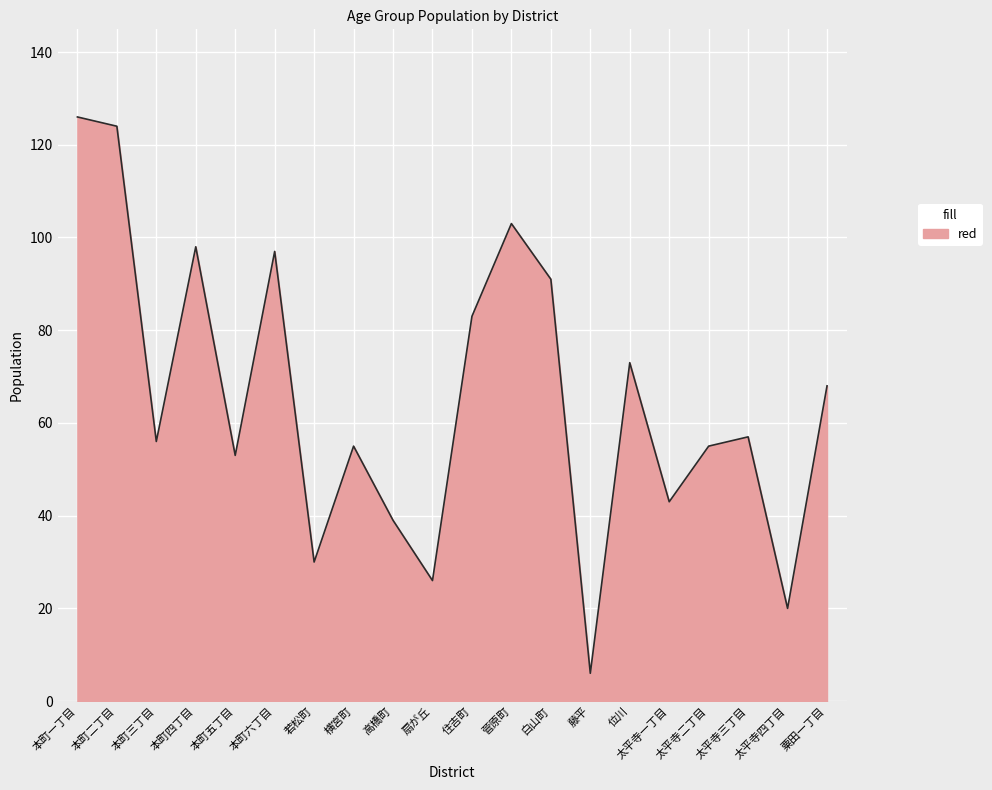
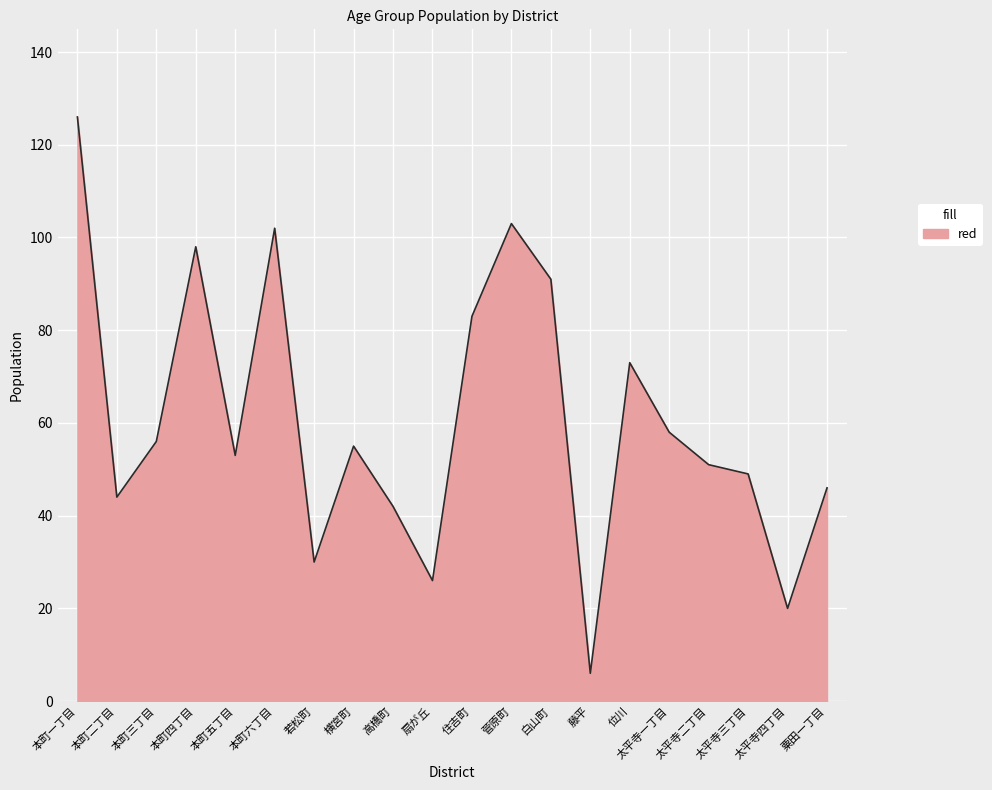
  {
    "本町一丁目": 126,
-   "本町二丁目": 124,
+   "本町二丁目": 44,
    "本町三丁目": 56,
    "本町四丁目": 98,
    "本町五丁目": 53,
-   "本町六丁目": 97,
+   "本町六丁目": 102,
    "若松町": 30,
    "横宮町": 55,
-   "高橋町": 39,
+   "高橋町": 42,
    "扇が丘": 26,
    "住吉町": 83,
    "菅原町": 103,
    "白山町": 91,
    "藤平": 6,
    "位川": 73,
-   "太平寺一丁目": 43,
-   "太平寺二丁目": 55,
-   "太平寺三丁目": 57,
+   "太平寺一丁目": 58,
+   "太平寺二丁目": 51,
+   "太平寺三丁目": 49,
    "太平寺四丁目": 20,
-   "粟田一丁目": 68
+   "粟田一丁目": 46
  }
